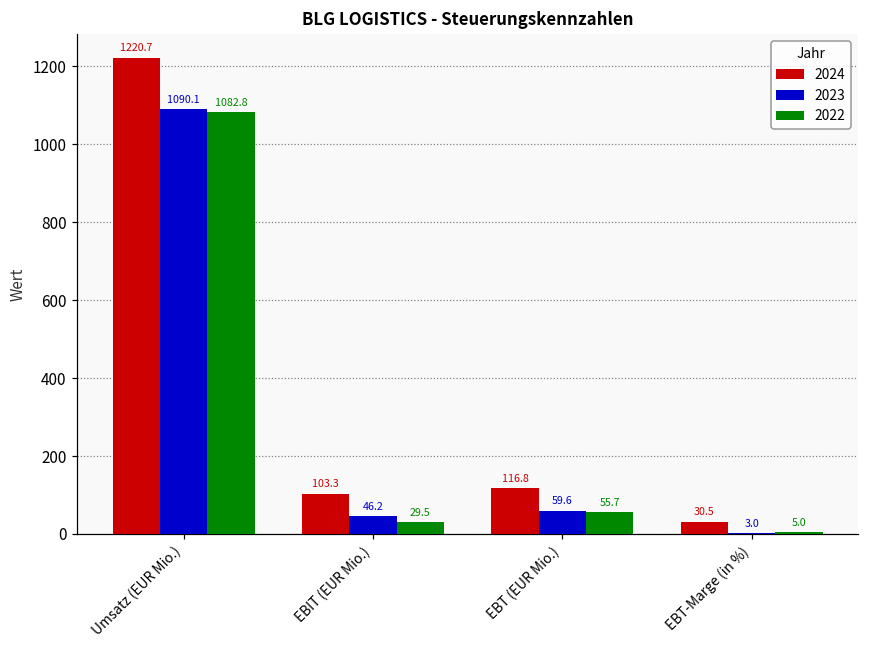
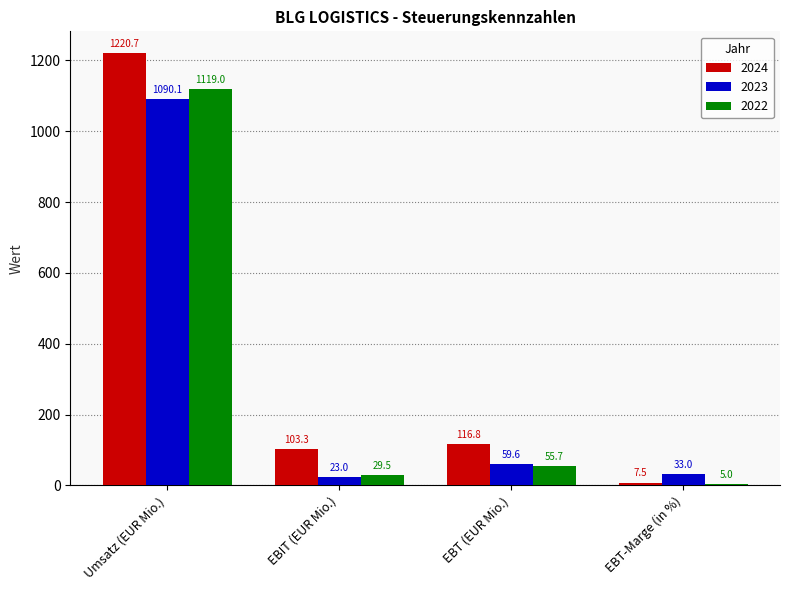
  {
    "2024": {
      "Umsatz (EUR Mio.)": 1220.7,
      "EBIT (EUR Mio.)": 103.3,
      "EBT (EUR Mio.)": 116.8,
-     "EBT-Marge (in %)": 30.5
+     "EBT-Marge (in %)": 7.5
    },
    "2023": {
      "Umsatz (EUR Mio.)": 1090.1,
-     "EBIT (EUR Mio.)": 46.2,
+     "EBIT (EUR Mio.)": 23.0,
      "EBT (EUR Mio.)": 59.6,
-     "EBT-Marge (in %)": 3.0
+     "EBT-Marge (in %)": 33.0
    },
    "2022": {
-     "Umsatz (EUR Mio.)": 1082.8,
+     "Umsatz (EUR Mio.)": 1119.0,
      "EBIT (EUR Mio.)": 29.5,
      "EBT (EUR Mio.)": 55.7,
      "EBT-Marge (in %)": 5.0
    }
  }
